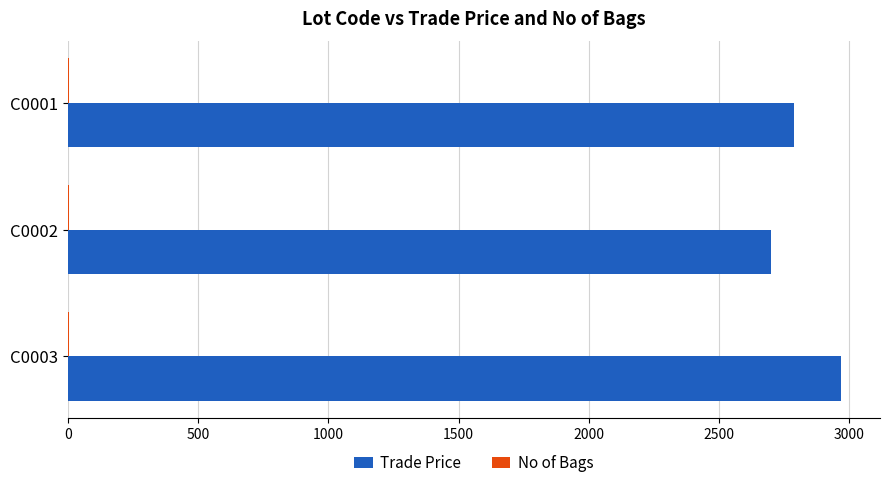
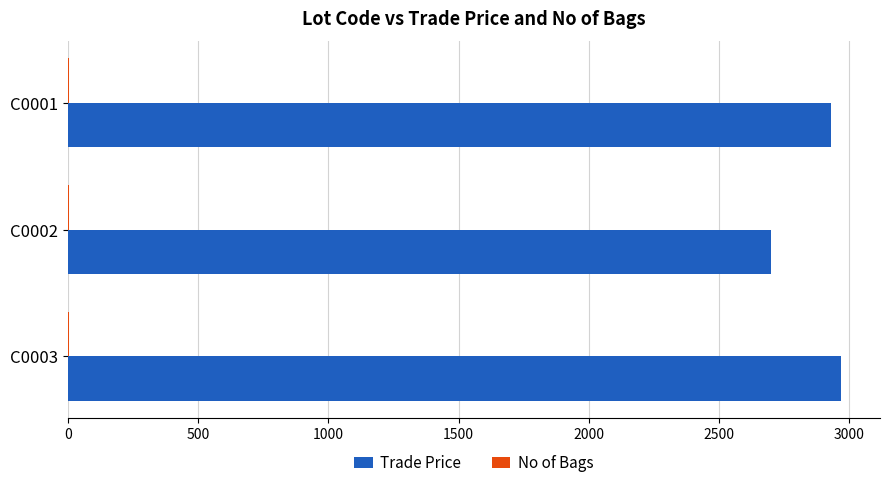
  {
    "Trade Price": {
-     "C0001": 2790,
+     "C0001": 2930,
      "C0002": 2700,
      "C0003": 2970
    }
  }
